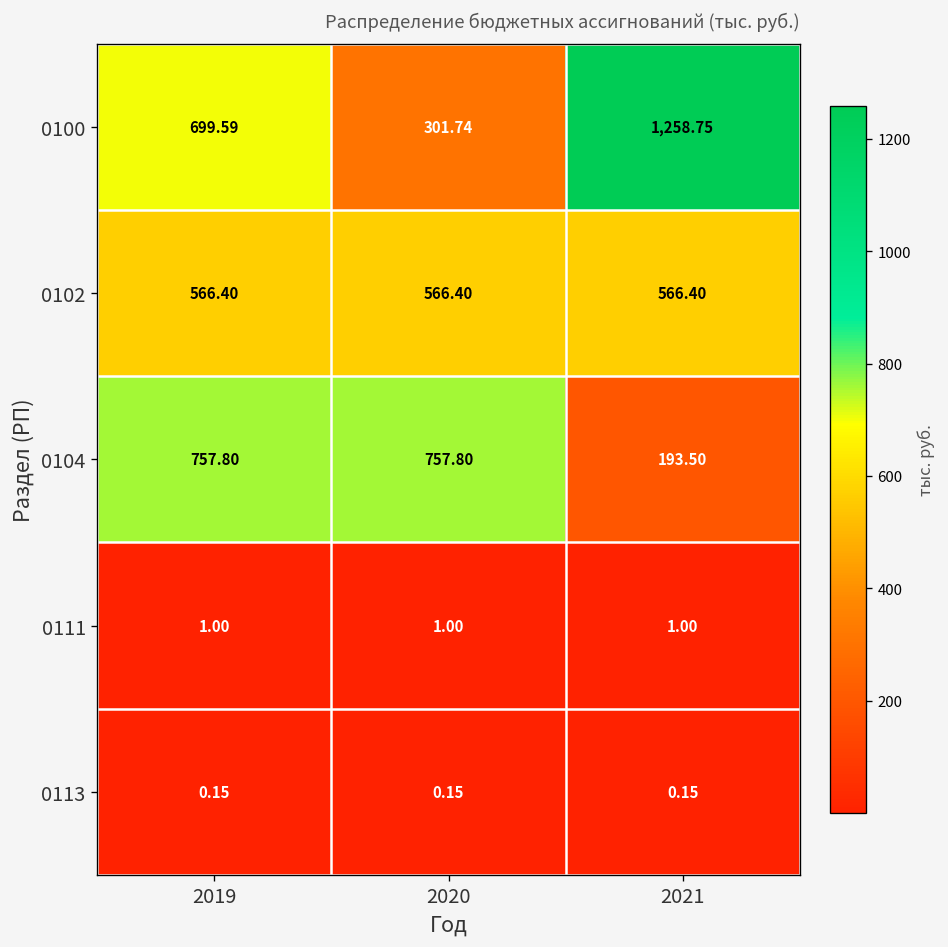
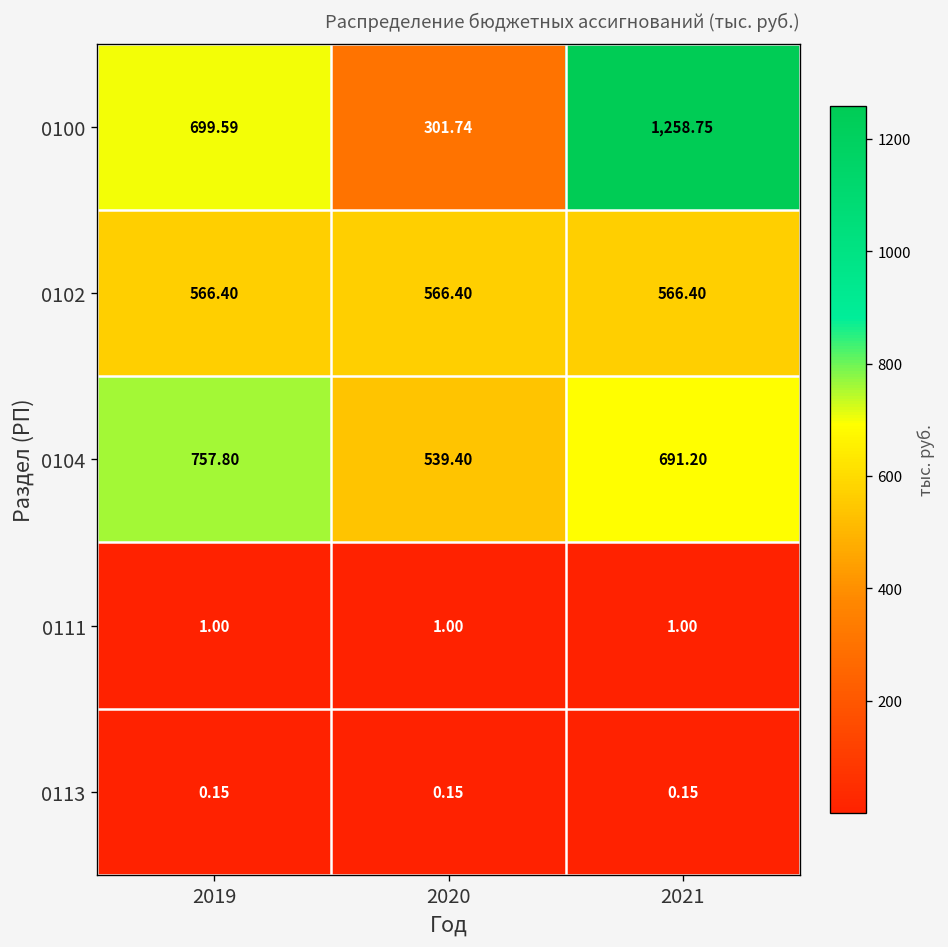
  {
    "0100": {
      "2019": "699.59",
      "2020": "301.74",
      "2021": "1,258.75"
    },
    "0102": {
      "2019": "566.40",
      "2020": "566.40",
      "2021": "566.40"
    },
    "0104": {
      "2019": "757.80",
-     "2020": "757.80",
-     "2021": "193.50"
+     "2020": "539.40",
+     "2021": "691.20"
    },
    "0111": {
      "2019": "1.00",
      "2020": "1.00",
      "2021": "1.00"
    },
    "0113": {
      "2019": "0.15",
      "2020": "0.15",
      "2021": "0.15"
    }
  }
